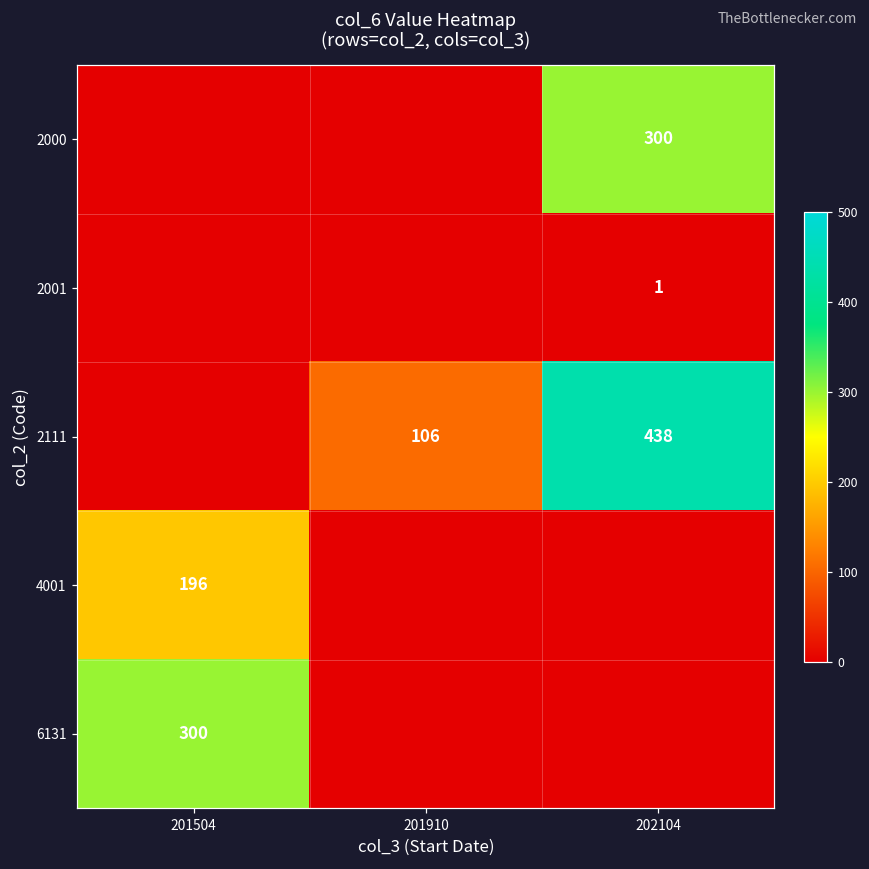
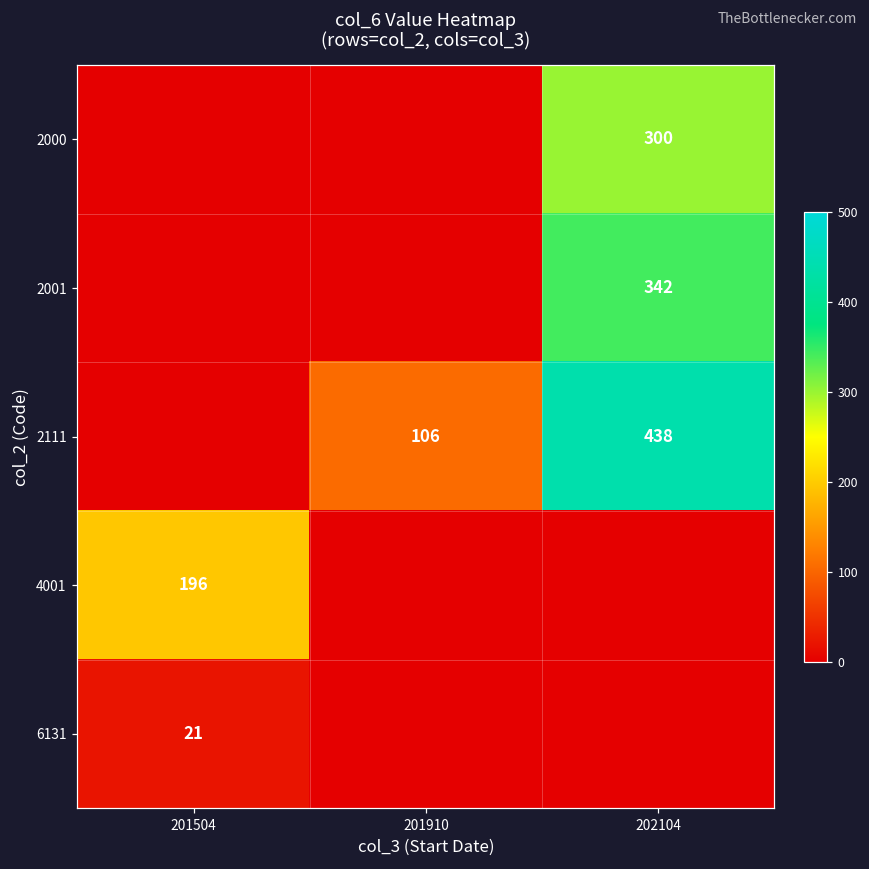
  {
    "2000": {
      "202104": 300
    },
    "2001": {
-     "202104": 1
+     "202104": 342
    },
    "2111": {
      "201910": 106,
      "202104": 438
    },
    "4001": {
      "201504": 196
    },
    "6131": {
-     "201504": 300
+     "201504": 21
    }
  }
